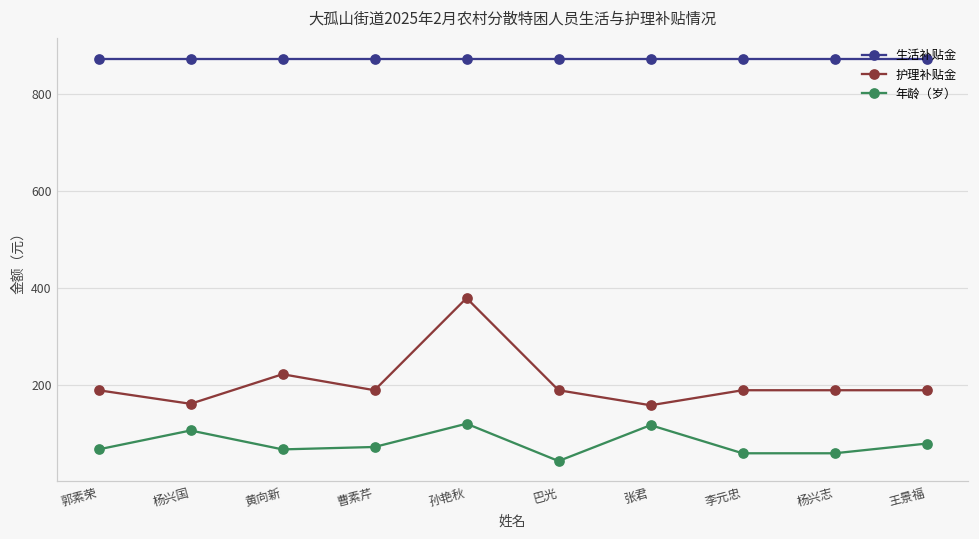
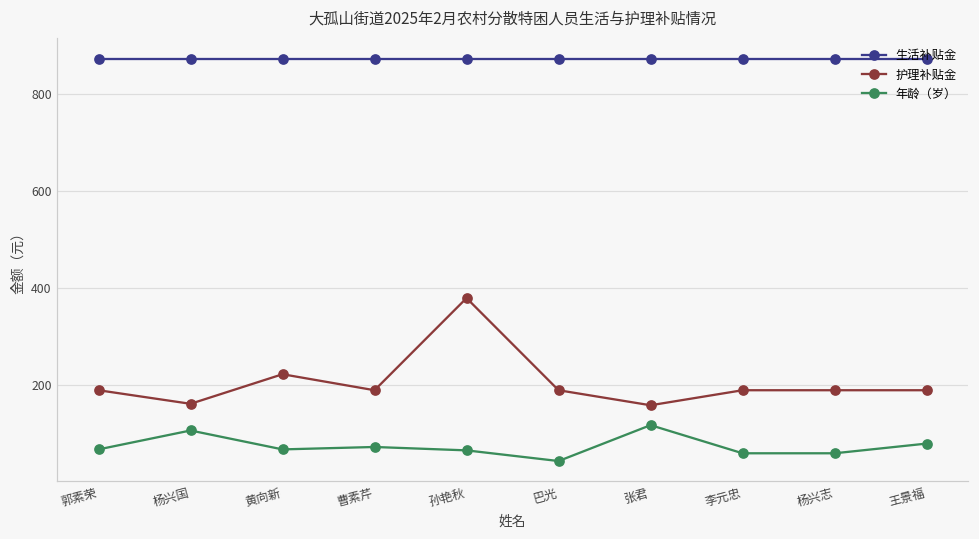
  {
    "生活补贴金": {
      "郭素荣": 870,
      "杨兴国": 870,
      "黄向新": 870,
      "曹素芹": 870,
      "孙艳秋": 870,
      "巴光": 870,
      "张君": 870,
      "李元忠": 870,
      "杨兴志": 870,
      "王景福": 870
    },
    "护理补贴金": {
      "郭素荣": 190,
      "杨兴国": 160,
      "黄向新": 220,
      "曹素芹": 190,
      "孙艳秋": 380,
      "巴光": 190,
      "张君": 160,
      "李元忠": 190,
      "杨兴志": 190,
      "王景福": 190
    },
    "年龄（岁）": {
      "郭素荣": 70,
      "杨兴国": 110,
      "黄向新": 70,
      "曹素芹": 70,
-     "孙艳秋": 120,
+     "孙艳秋": 70,
      "巴光": 40,
      "张君": 120,
      "李元忠": 60,
      "杨兴志": 60,
      "王景福": 80
    }
  }
